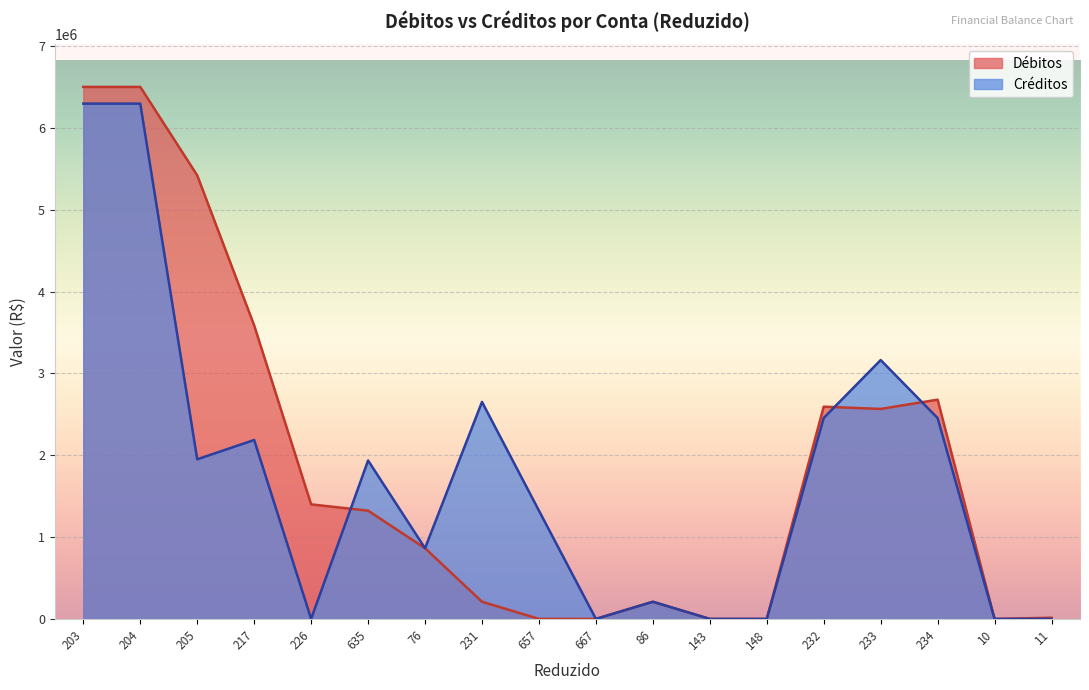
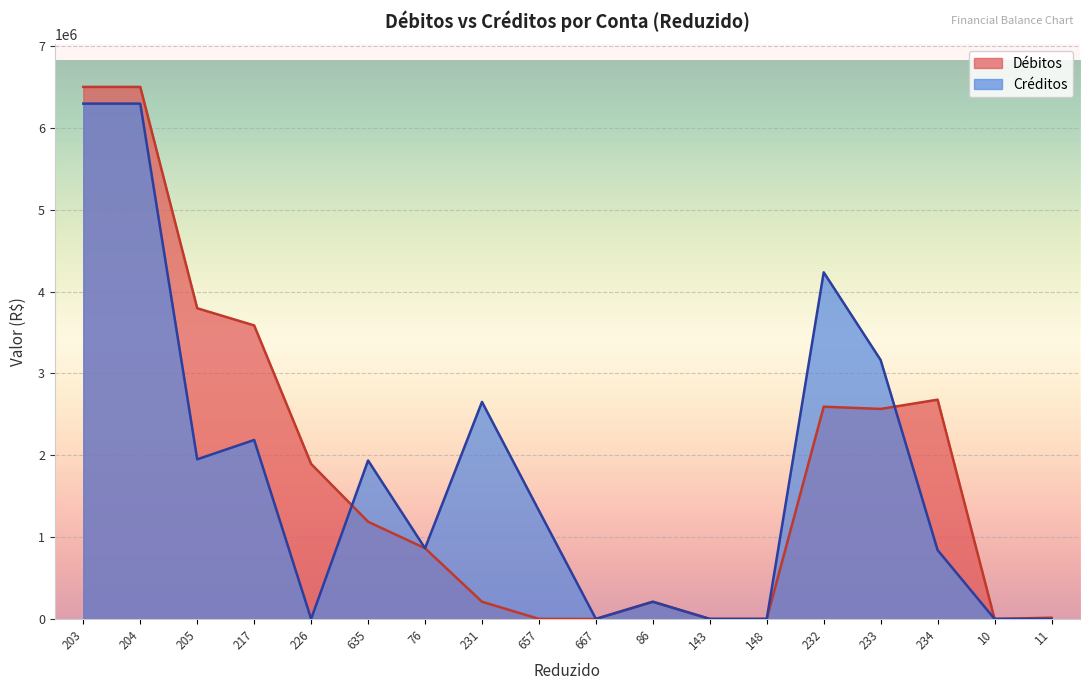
  {
    "Débitos": {
      "203": 6500000,
      "204": 6500000,
-     "205": 5400000,
+     "205": 3800000,
      "217": 3600000,
-     "226": 1400000,
-     "635": 1300000,
+     "226": 1900000,
+     "635": 1200000,
      "231": 200000,
      "657": 0,
      "232": 2600000,
      "233": 2600000,
      "234": 2700000
    },
    "Créditos": {
      "203": 6300000,
      "204": 6300000,
      "205": 2000000,
      "217": 2200000,
      "226": 0,
      "635": 1900000,
      "231": 2700000,
      "657": 1300000,
-     "232": 2500000,
+     "232": 4200000,
      "233": 3200000,
-     "234": 2500000
+     "234": 800000
    }
  }
